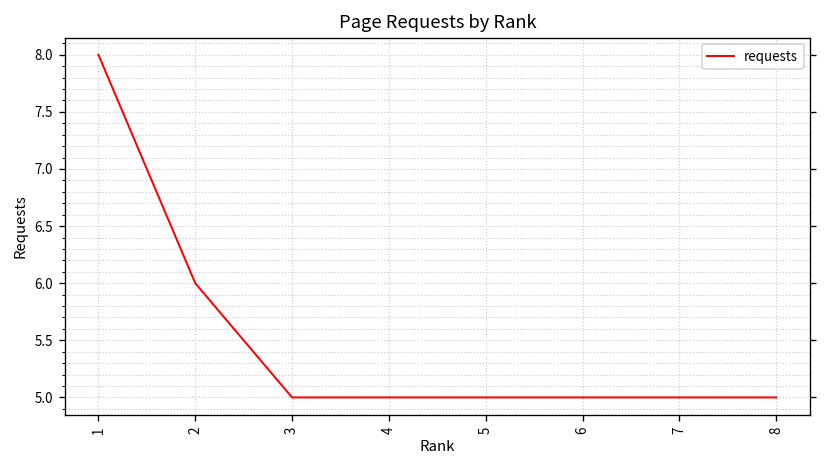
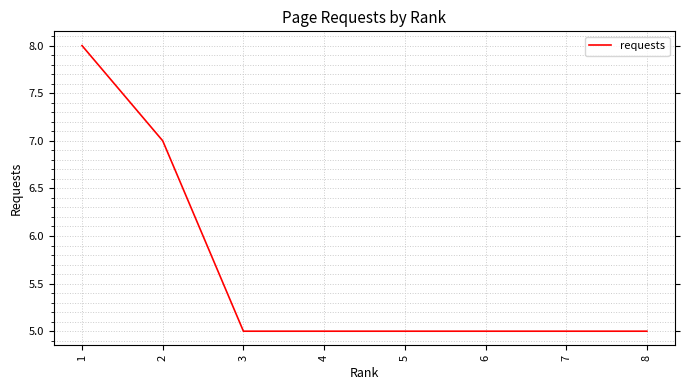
  {
    "1": 8,
-   "2": 6,
+   "2": 7,
    "3": 5,
    "4": 5,
    "5": 5,
    "6": 5,
    "7": 5,
    "8": 5
  }
